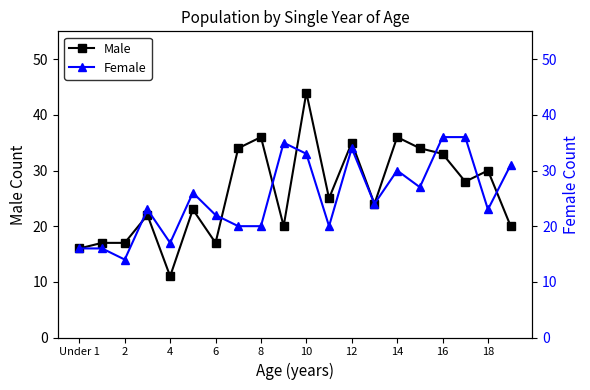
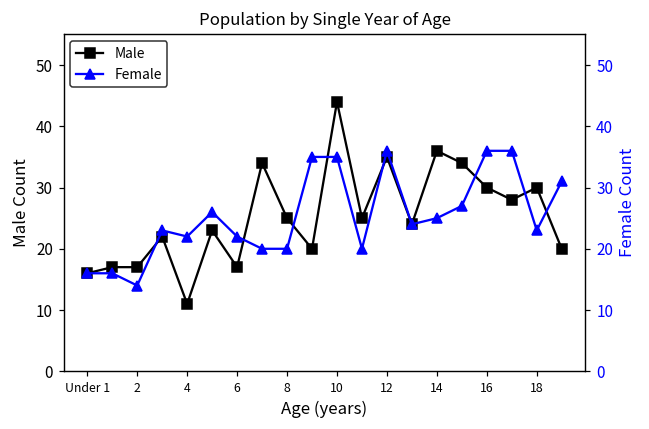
  {
    "Male": {
      "Under 1": 16,
      "2": 17,
      "4": 11,
      "6": 17,
-     "8": 36,
+     "8": 25,
      "10": 44,
      "12": 35,
      "14": 36,
-     "16": 33,
+     "16": 30,
      "18": 30
    },
    "Female": {
      "Under 1": 16,
      "2": 14,
-     "4": 17,
+     "4": 22,
      "6": 22,
      "8": 20,
-     "10": 33,
-     "12": 34,
-     "14": 30,
+     "10": 35,
+     "12": 36,
+     "14": 25,
      "16": 36,
      "18": 23
    }
  }
